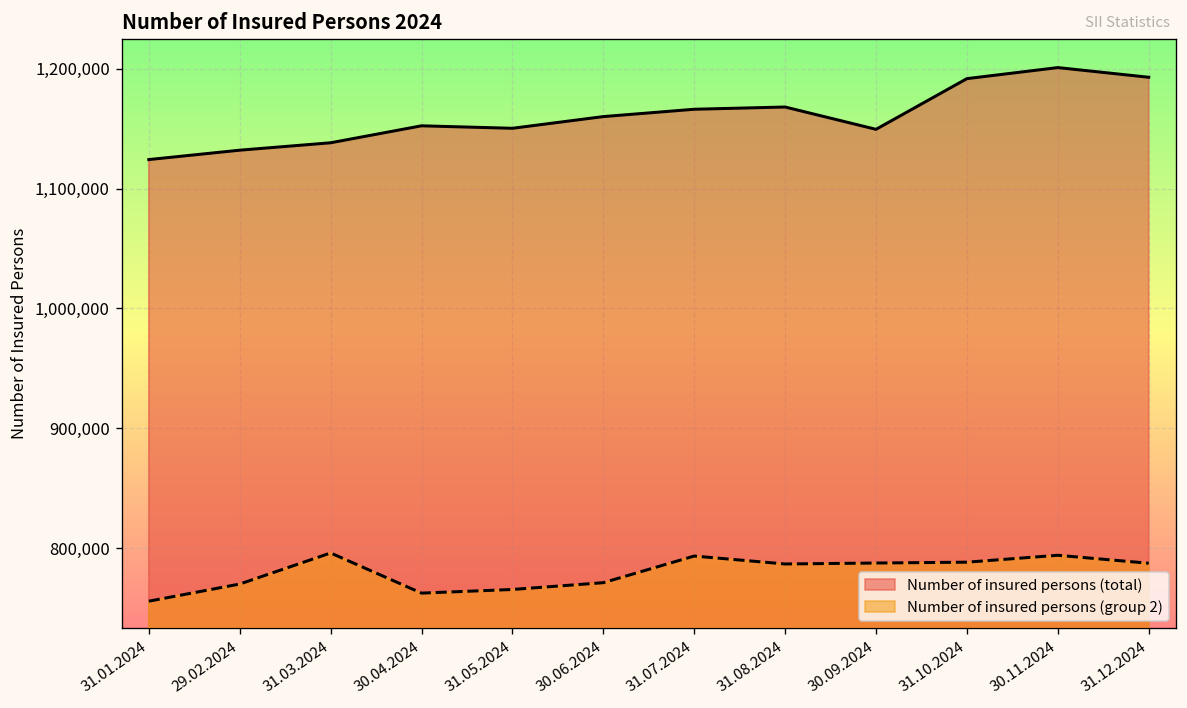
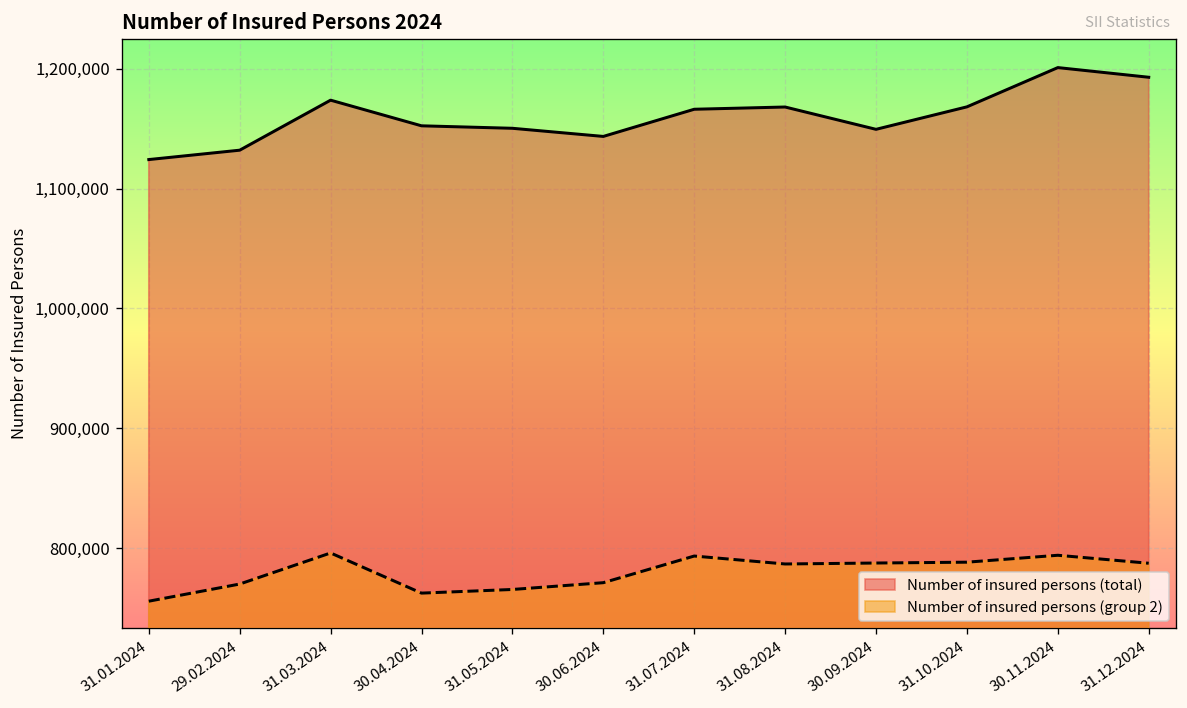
  {
    "Number of insured persons (total)": {
      "31.01.2024": "1,120,000",
      "29.02.2024": "1,130,000",
-     "31.03.2024": "1,140,000",
+     "31.03.2024": "1,170,000",
      "30.04.2024": "1,150,000",
      "31.05.2024": "1,150,000",
-     "30.06.2024": "1,160,000",
+     "30.06.2024": "1,140,000",
      "31.07.2024": "1,170,000",
      "31.08.2024": "1,170,000",
      "30.09.2024": "1,150,000",
-     "31.10.2024": "1,190,000",
+     "31.10.2024": "1,170,000",
      "30.11.2024": "1,200,000",
      "31.12.2024": "1,190,000"
    },
    "Number of insured persons (group 2)": {
      "31.01.2024": "760,000",
      "29.02.2024": "770,000",
      "31.03.2024": "800,000",
      "30.04.2024": "760,000",
      "31.05.2024": "770,000",
      "30.06.2024": "770,000",
      "31.07.2024": "790,000",
      "31.08.2024": "790,000",
      "30.09.2024": "790,000",
      "31.10.2024": "790,000",
      "30.11.2024": "790,000",
      "31.12.2024": "790,000"
    }
  }
